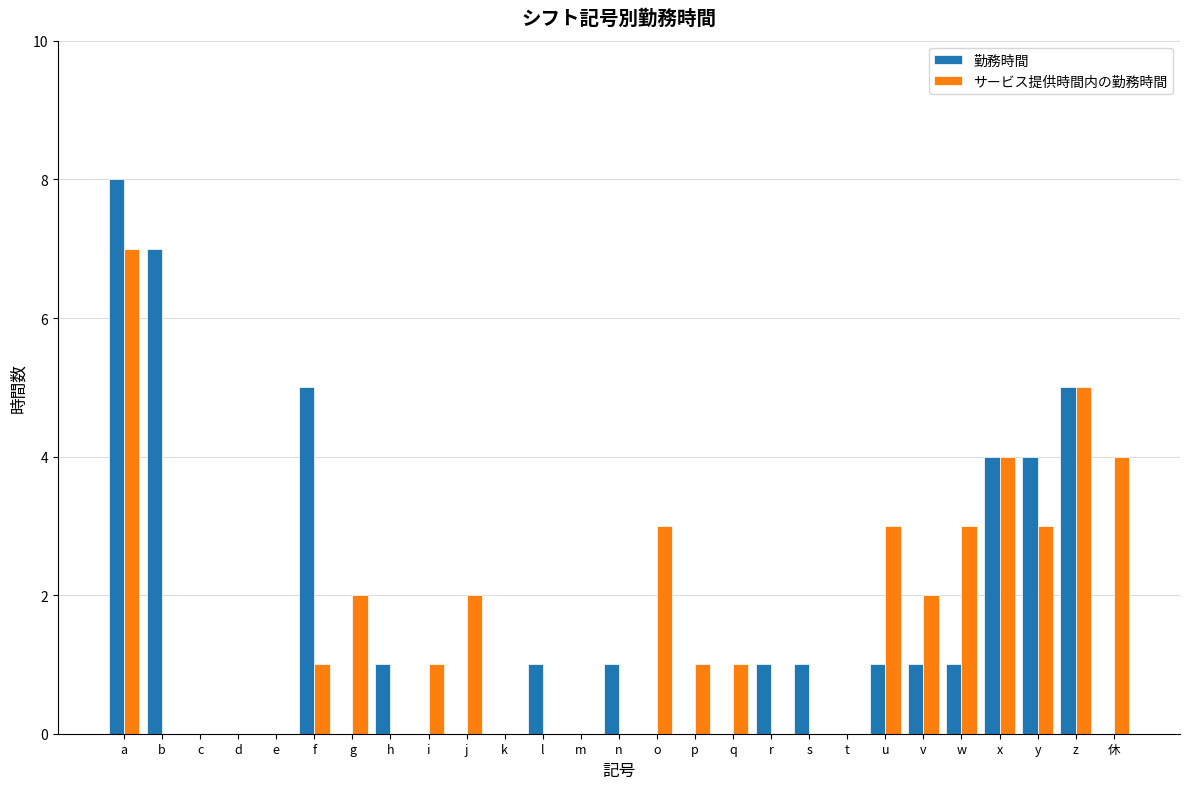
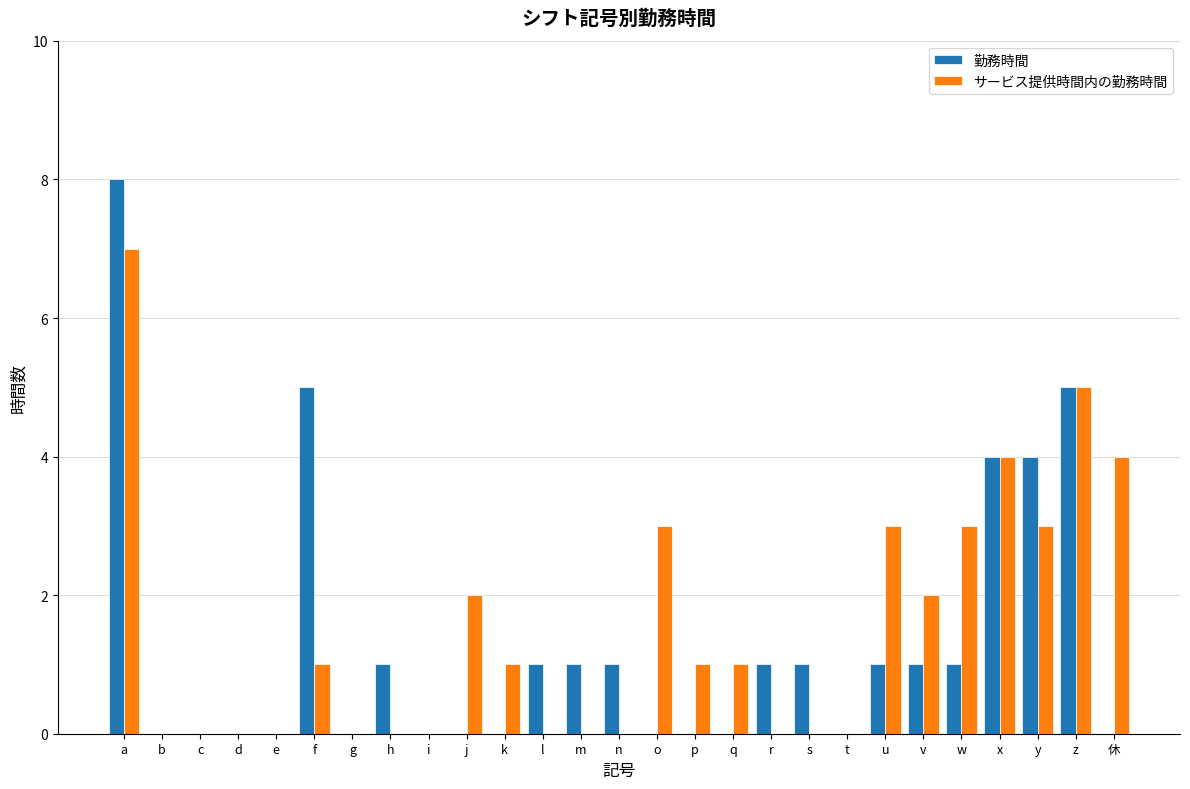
  {
    "勤務時間": {
      "a": 8,
-     "b": 7,
+     "b": 0,
      "c": 0,
      "d": 0,
      "e": 0,
      "f": 5,
      "g": 0,
      "h": 1,
      "i": 0,
      "j": 0,
      "k": 0,
      "l": 1,
-     "m": 0,
+     "m": 1,
      "n": 1,
      "o": 0,
      "p": 0,
      "q": 0,
      "r": 1,
      "s": 1,
      "t": 0,
      "u": 1,
      "v": 1,
      "w": 1,
      "x": 4,
      "y": 4,
      "z": 5,
      "休": 0
    },
    "サービス提供時間内の勤務時間": {
      "a": 7,
      "b": 0,
      "c": 0,
      "d": 0,
      "e": 0,
      "f": 1,
-     "g": 2,
+     "g": 0,
      "h": 0,
-     "i": 1,
+     "i": 0,
      "j": 2,
-     "k": 0,
+     "k": 1,
      "l": 0,
      "m": 0,
      "n": 0,
      "o": 3,
      "p": 1,
      "q": 1,
      "r": 0,
      "s": 0,
      "t": 0,
      "u": 3,
      "v": 2,
      "w": 3,
      "x": 4,
      "y": 3,
      "z": 5,
      "休": 4
    }
  }
